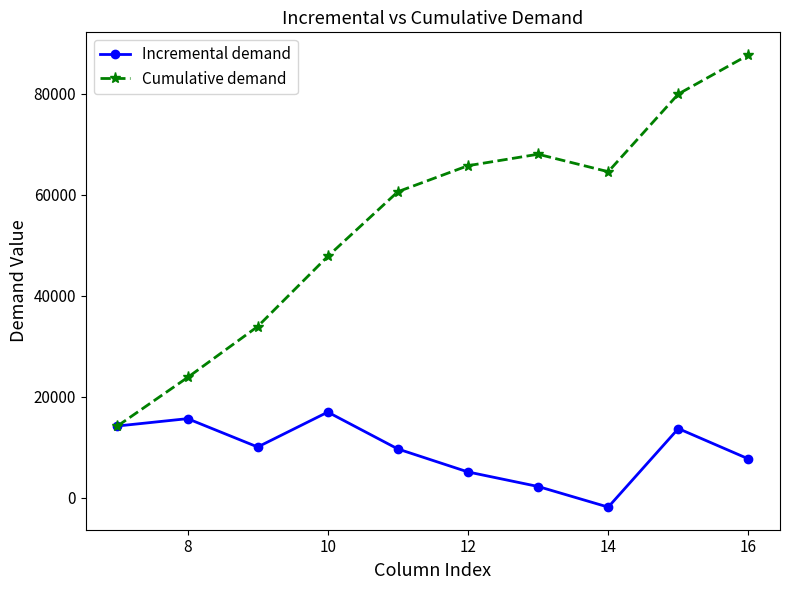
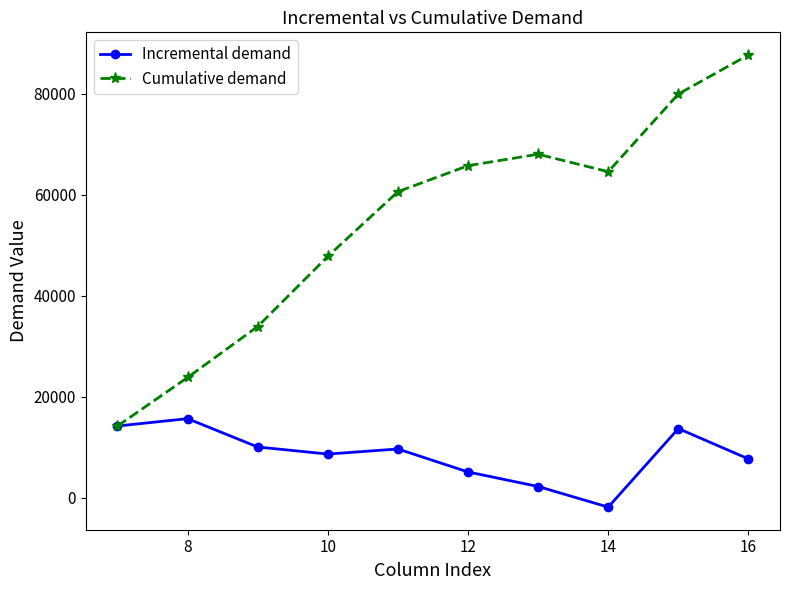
  {
    "Incremental demand": {
      "8": 16000,
-     "10": 17000,
+     "10": 9000,
      "12": 5000,
      "14": -2000,
      "16": 8000
    },
    "Cumulative demand": {
      "8": 24000,
      "10": 48000,
      "12": 66000,
      "14": 65000,
      "16": 88000
    }
  }
